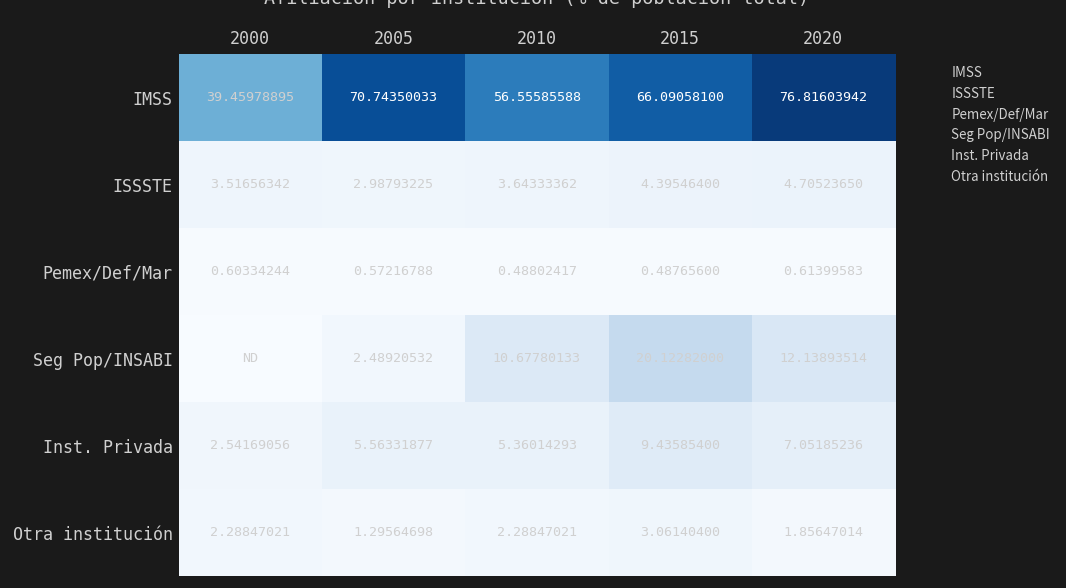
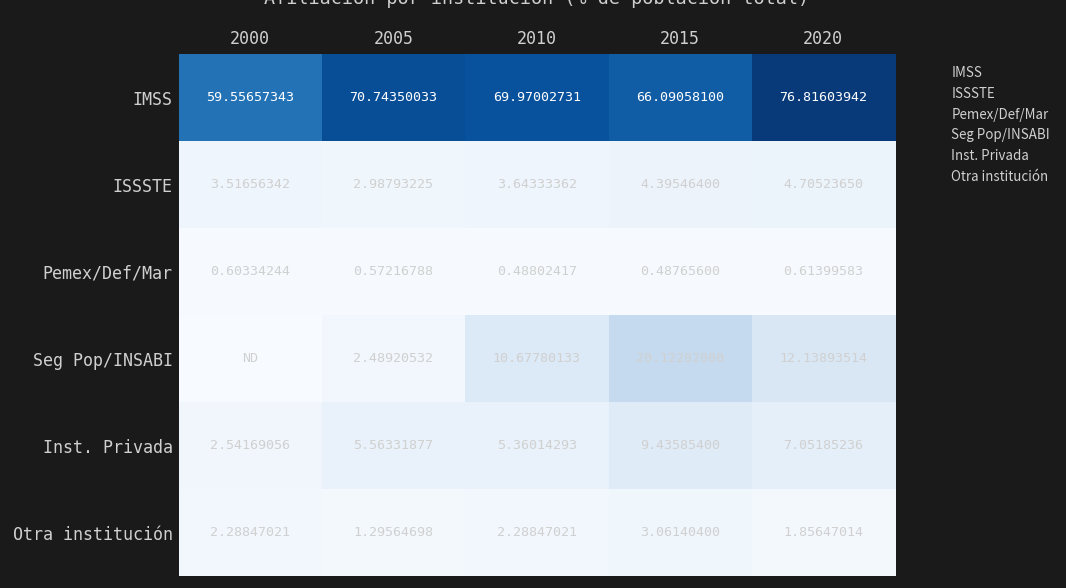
  {
    "IMSS": {
-     "2000": 39.45978895,
+     "2000": 59.55657343,
      "2005": 70.74350033,
-     "2010": 56.55585588,
+     "2010": 69.97002731,
      "2015": 66.09058100,
      "2020": 76.81603942
    }
  }
